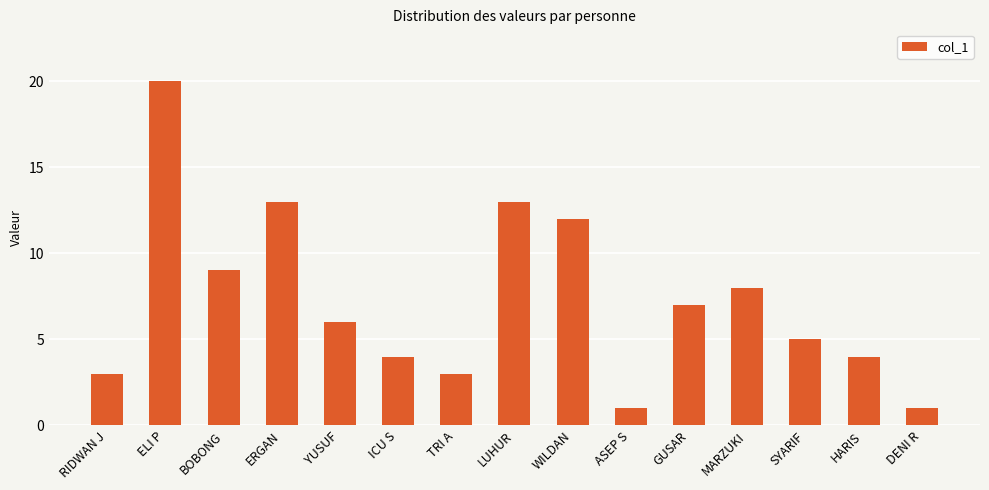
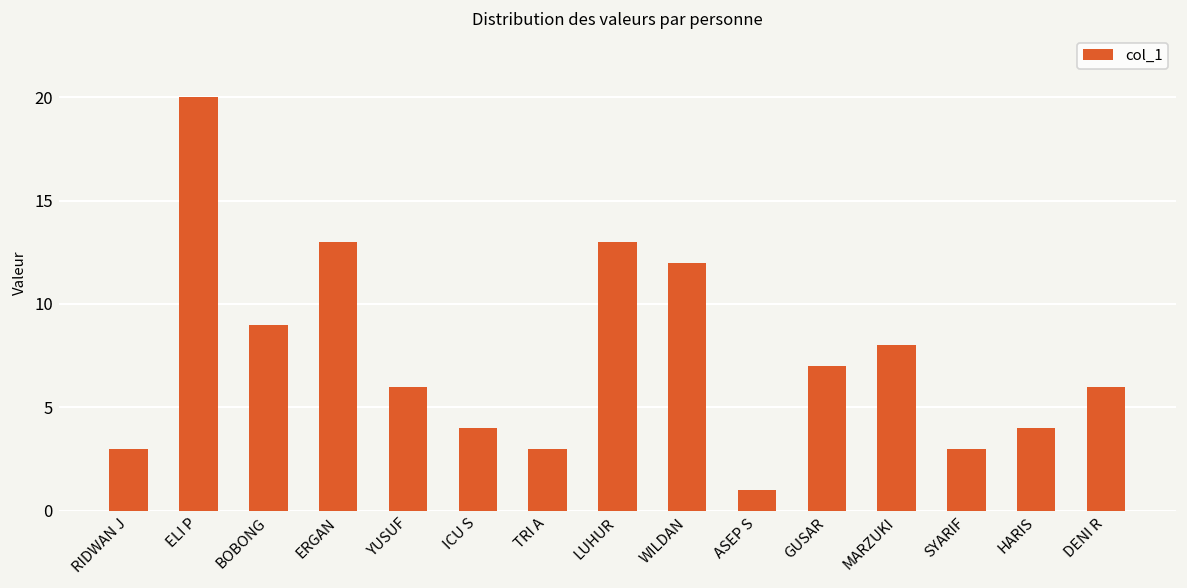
  {
    "RIDWAN J": 3,
    "ELI P": 20,
    "BOBONG": 9,
    "ERGAN": 13,
    "YUSUF": 6,
    "ICU S": 4,
    "TRI A": 3,
    "LUHUR": 13,
    "WILDAN": 12,
    "ASEP S": 1,
    "GUSAR": 7,
    "MARZUKI": 8,
-   "SYARIF": 5,
+   "SYARIF": 3,
    "HARIS": 4,
-   "DENI R": 1
+   "DENI R": 6
  }
